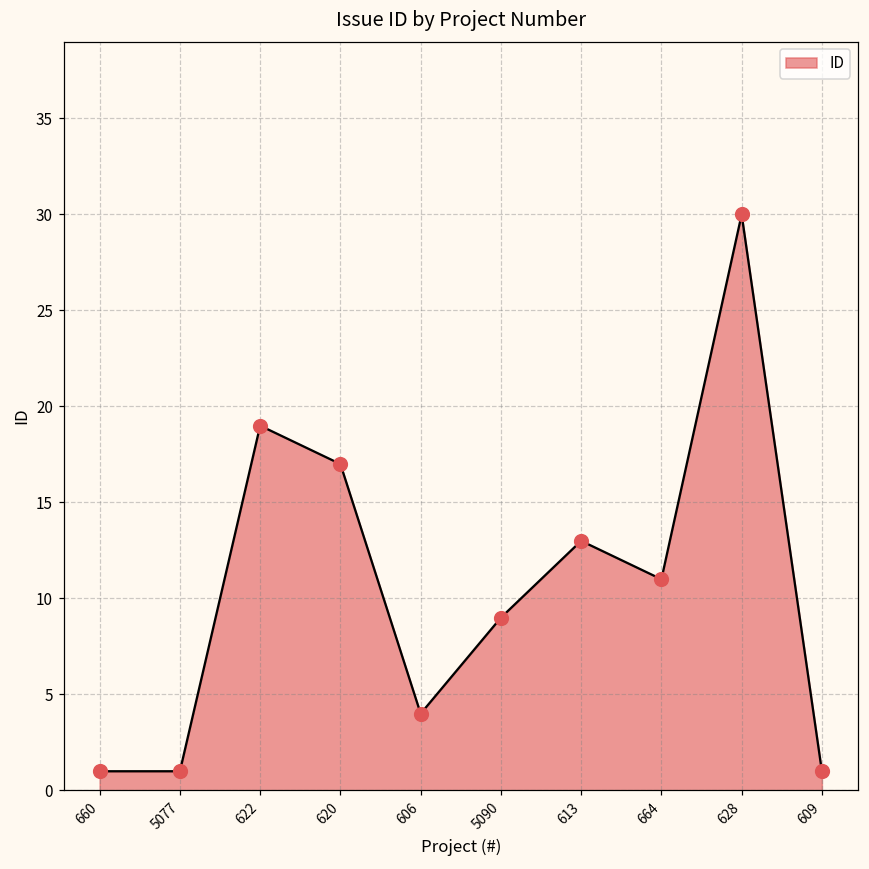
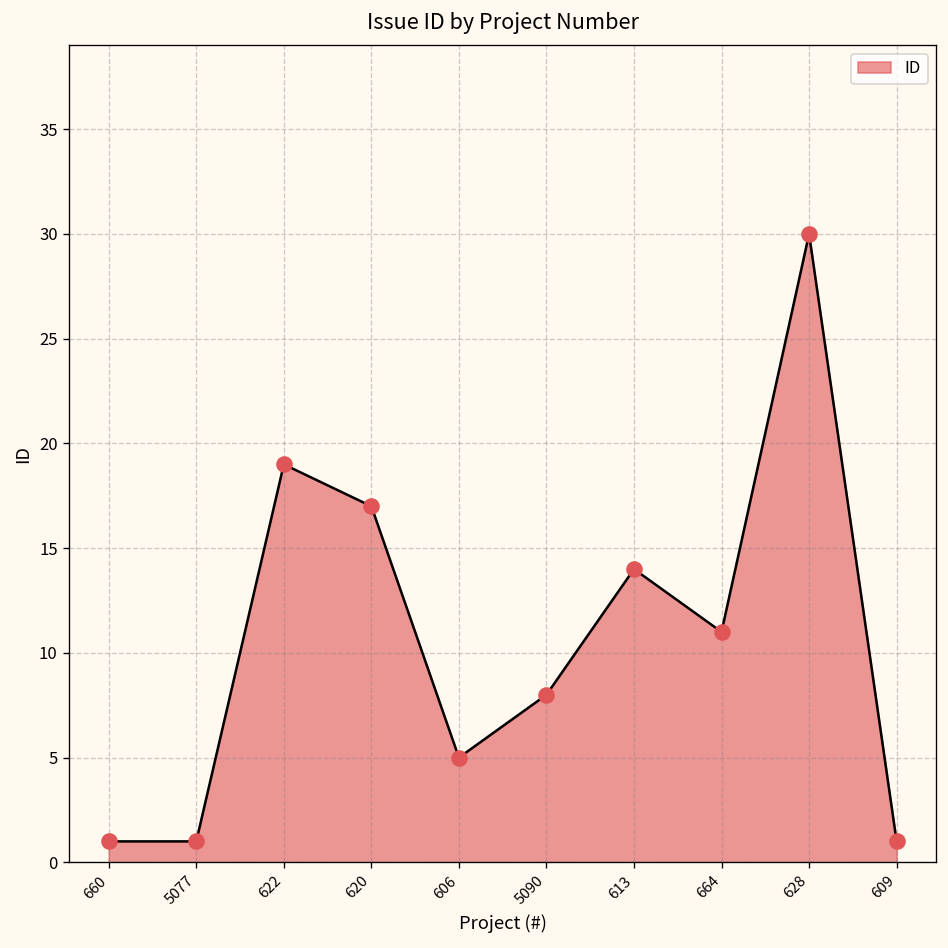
  {
    "660": 1,
    "5077": 1,
    "622": 19,
    "620": 17,
-   "606": 4,
-   "5090": 9,
-   "613": 13,
+   "606": 5,
+   "5090": 8,
+   "613": 14,
    "664": 11,
    "628": 30,
    "609": 1
  }
